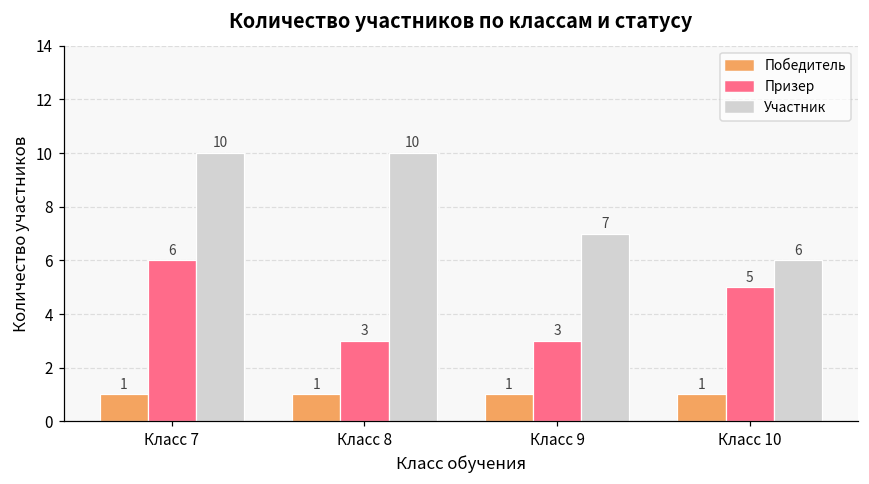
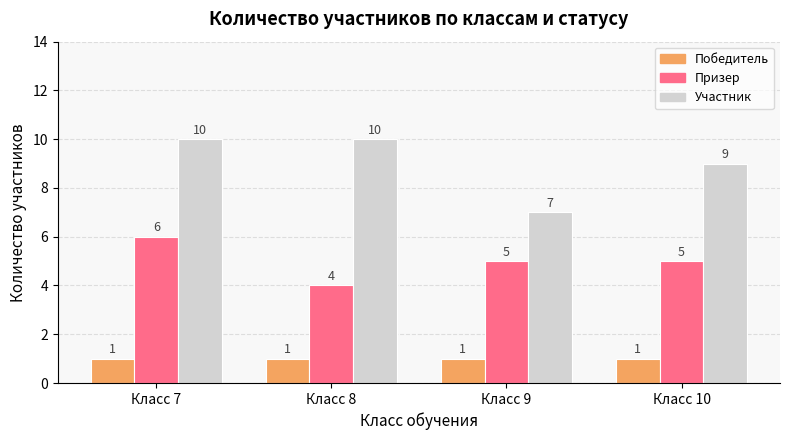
  {
    "Победитель": {
      "Класс 7": 1,
      "Класс 8": 1,
      "Класс 9": 1,
      "Класс 10": 1
    },
    "Призер": {
      "Класс 7": 6,
-     "Класс 8": 3,
-     "Класс 9": 3,
+     "Класс 8": 4,
+     "Класс 9": 5,
      "Класс 10": 5
    },
    "Участник": {
      "Класс 7": 10,
      "Класс 8": 10,
      "Класс 9": 7,
-     "Класс 10": 6
+     "Класс 10": 9
    }
  }
